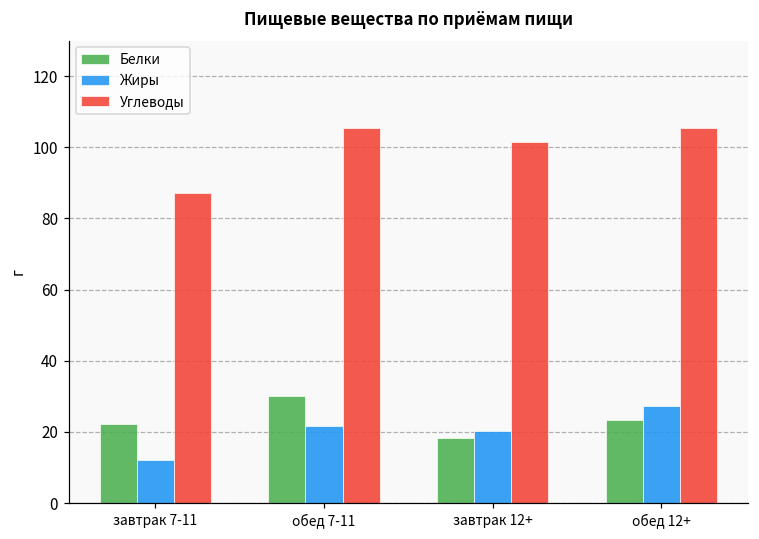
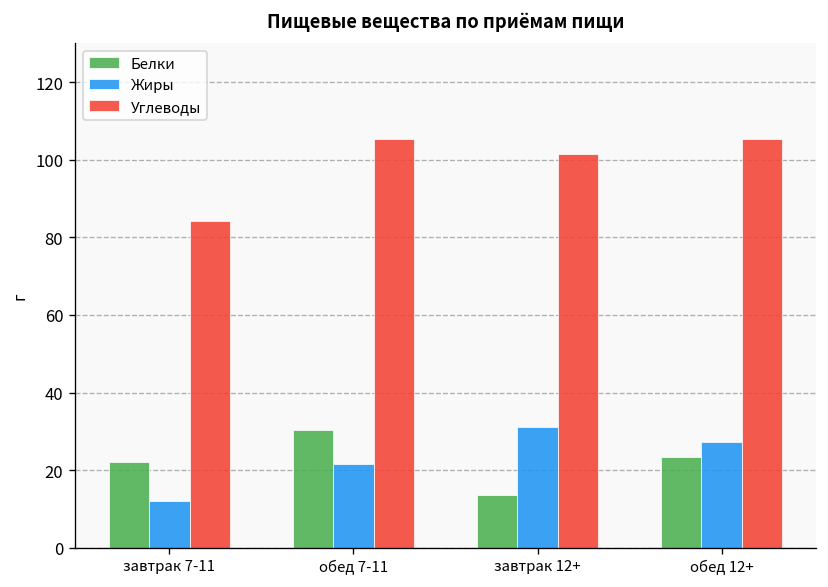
  {
    "Белки": {
      "завтрак 7-11": 22,
      "обед 7-11": 30,
-     "завтрак 12+": 18,
+     "завтрак 12+": 14,
      "обед 12+": 23
    },
    "Жиры": {
      "завтрак 7-11": 12,
      "обед 7-11": 22,
-     "завтрак 12+": 20,
+     "завтрак 12+": 31,
      "обед 12+": 27
    },
    "Углеводы": {
-     "завтрак 7-11": 87,
+     "завтрак 7-11": 84,
      "обед 7-11": 105,
      "завтрак 12+": 101,
      "обед 12+": 105
    }
  }
